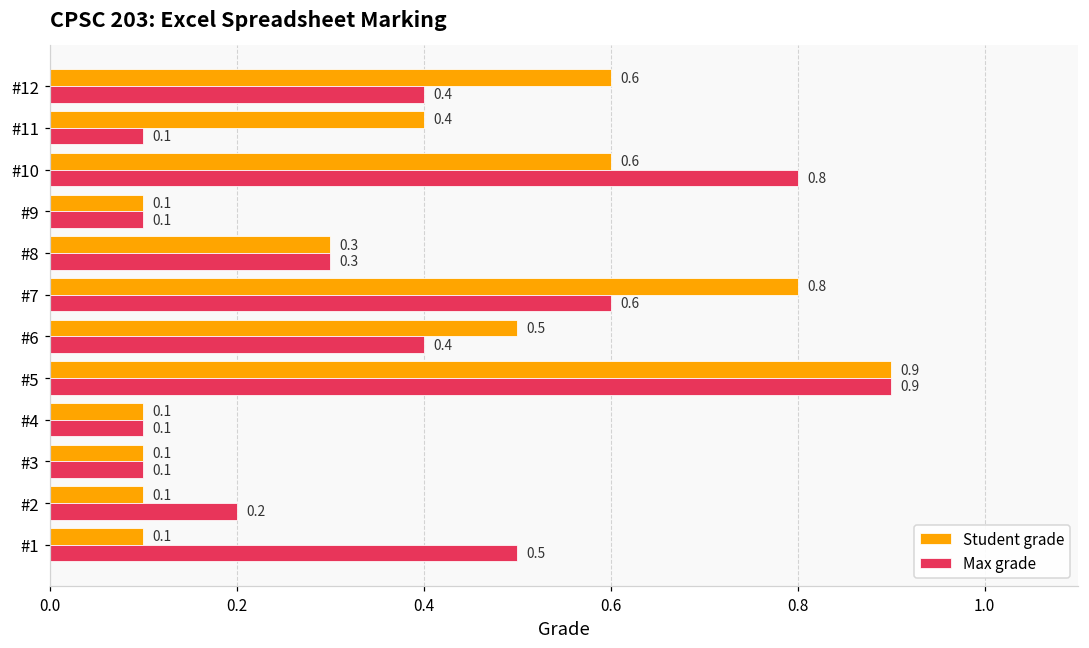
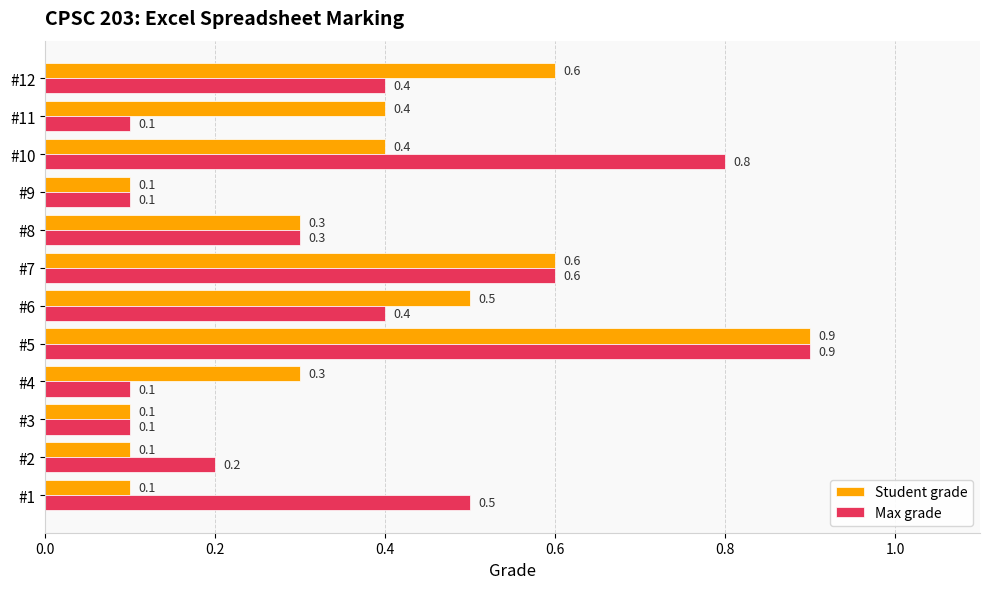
  {
    "Student grade": {
      "#12": 0.6,
      "#11": 0.4,
-     "#10": 0.6,
+     "#10": 0.4,
      "#9": 0.1,
      "#8": 0.3,
-     "#7": 0.8,
+     "#7": 0.6,
      "#6": 0.5,
      "#5": 0.9,
-     "#4": 0.1,
+     "#4": 0.3,
      "#3": 0.1,
      "#2": 0.1,
      "#1": 0.1
    },
    "Max grade": {
      "#12": 0.4,
      "#11": 0.1,
      "#10": 0.8,
      "#9": 0.1,
      "#8": 0.3,
      "#7": 0.6,
      "#6": 0.4,
      "#5": 0.9,
      "#4": 0.1,
      "#3": 0.1,
      "#2": 0.2,
      "#1": 0.5
    }
  }
